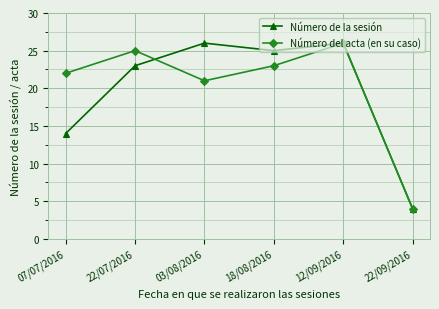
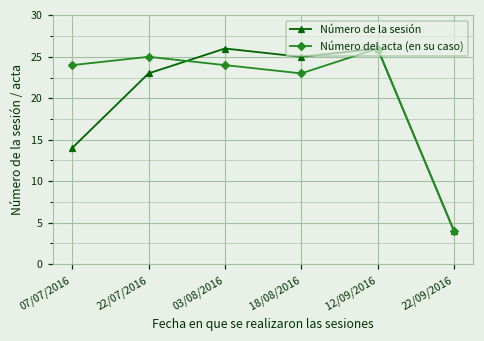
  {
    "Número de la sesión": {
      "07/07/2016": 14,
      "22/07/2016": 23,
      "03/08/2016": 26
    },
    "Número del acta (en su caso)": {
-     "07/07/2016": 22,
+     "07/07/2016": 24,
      "22/07/2016": 25,
-     "03/08/2016": 21,
+     "03/08/2016": 24,
      "18/08/2016": 23
    }
  }
